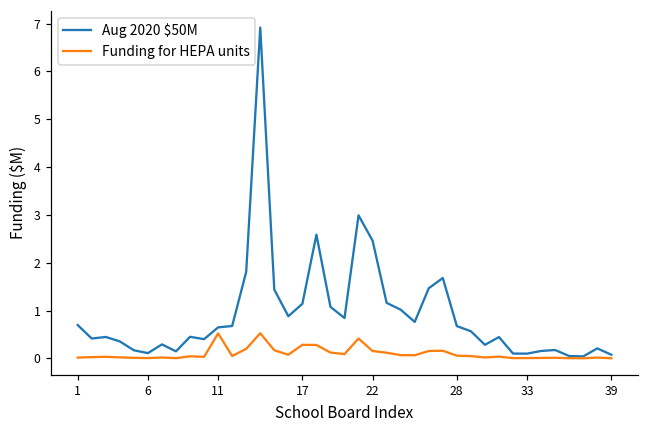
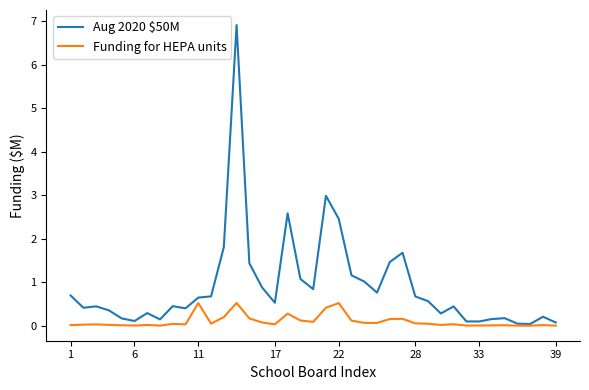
  {
    "Aug 2020 $50M": {
      "1": 0.7,
      "6": 0.1,
      "11": 0.7,
-     "17": 1.1,
+     "17": 0.5,
      "22": 2.5,
      "28": 0.7,
      "33": 0.1,
      "39": 0.1
    },
    "Funding for HEPA units": {
      "1": 0.0,
      "6": 0.0,
      "11": 0.5,
-     "17": 0.3,
-     "22": 0.2,
+     "17": 0.0,
+     "22": 0.5,
      "28": 0.1,
      "33": 0.0,
      "39": 0.0
    }
  }
